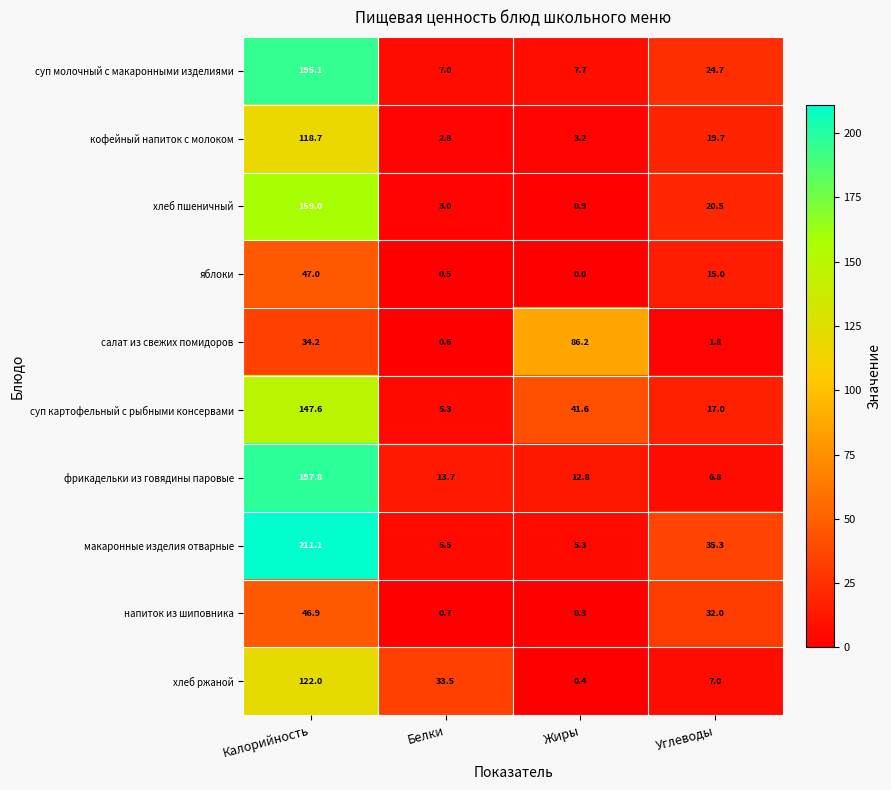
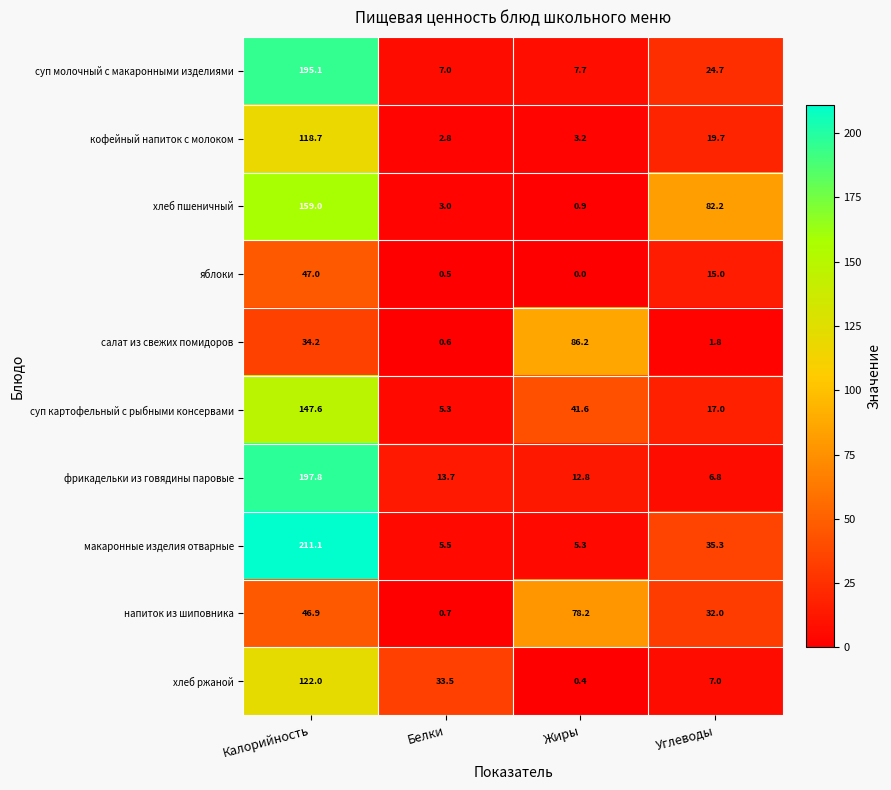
  {
    "суп молочный с макаронными изделиями": {
      "Калорийность": 195.1,
      "Белки": 7.0,
      "Жиры": 7.7,
      "Углеводы": 24.7
    },
    "кофейный напиток с молоком": {
      "Калорийность": 118.7,
      "Белки": 2.8,
      "Жиры": 3.2,
      "Углеводы": 19.7
    },
    "хлеб пшеничный": {
      "Калорийность": 159.0,
      "Белки": 3.0,
      "Жиры": 0.9,
-     "Углеводы": 20.5
+     "Углеводы": 82.2
    },
    "яблоки": {
      "Калорийность": 47.0,
      "Белки": 0.5,
      "Жиры": 0.0,
      "Углеводы": 15.0
    },
    "салат из свежих помидоров": {
      "Калорийность": 34.2,
      "Белки": 0.6,
      "Жиры": 86.2,
      "Углеводы": 1.8
    },
    "суп картофельный с рыбными консервами": {
      "Калорийность": 147.6,
      "Белки": 5.3,
      "Жиры": 41.6,
      "Углеводы": 17.0
    },
    "фрикадельки из говядины паровые": {
      "Калорийность": 197.8,
      "Белки": 13.7,
      "Жиры": 12.8,
      "Углеводы": 6.8
    },
    "макаронные изделия отварные": {
      "Калорийность": 211.1,
      "Белки": 5.5,
      "Жиры": 5.3,
      "Углеводы": 35.3
    },
    "напиток из шиповника": {
      "Калорийность": 46.9,
      "Белки": 0.7,
-     "Жиры": 0.3,
+     "Жиры": 78.2,
      "Углеводы": 32.0
    },
    "хлеб ржаной": {
      "Калорийность": 122.0,
      "Белки": 33.5,
      "Жиры": 0.4,
      "Углеводы": 7.0
    }
  }
